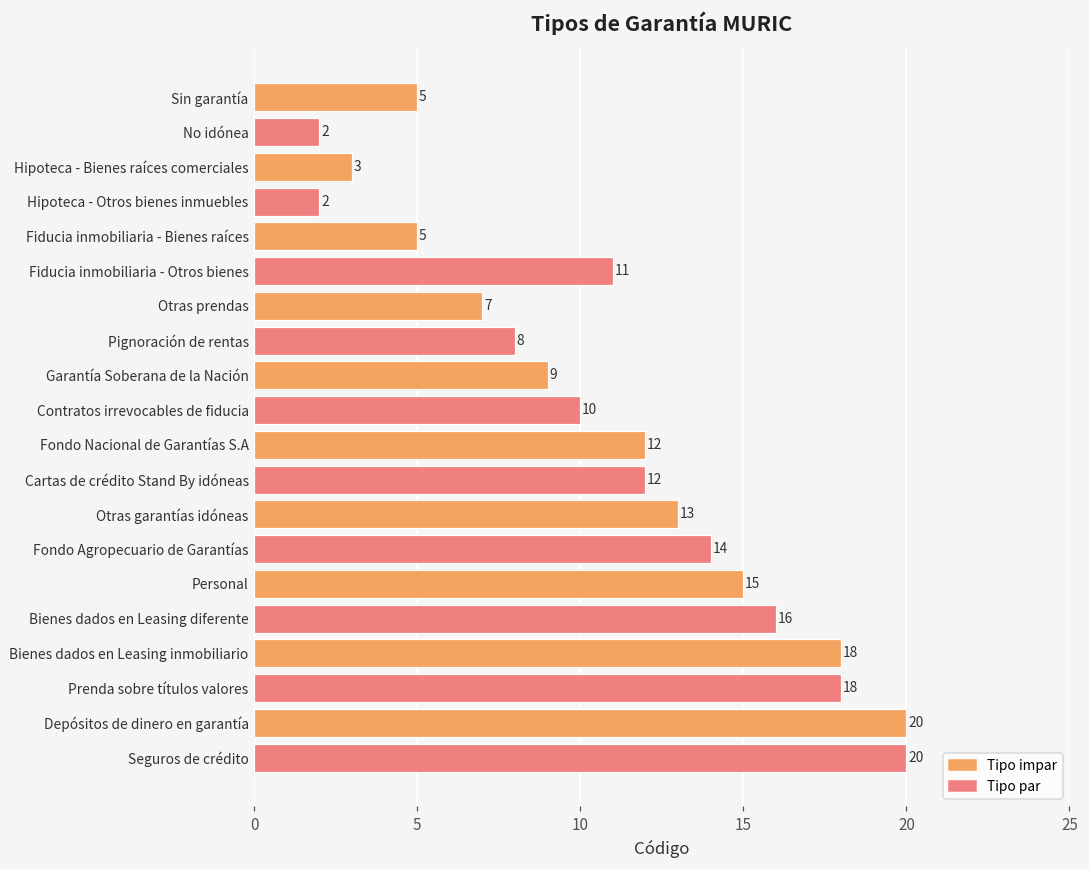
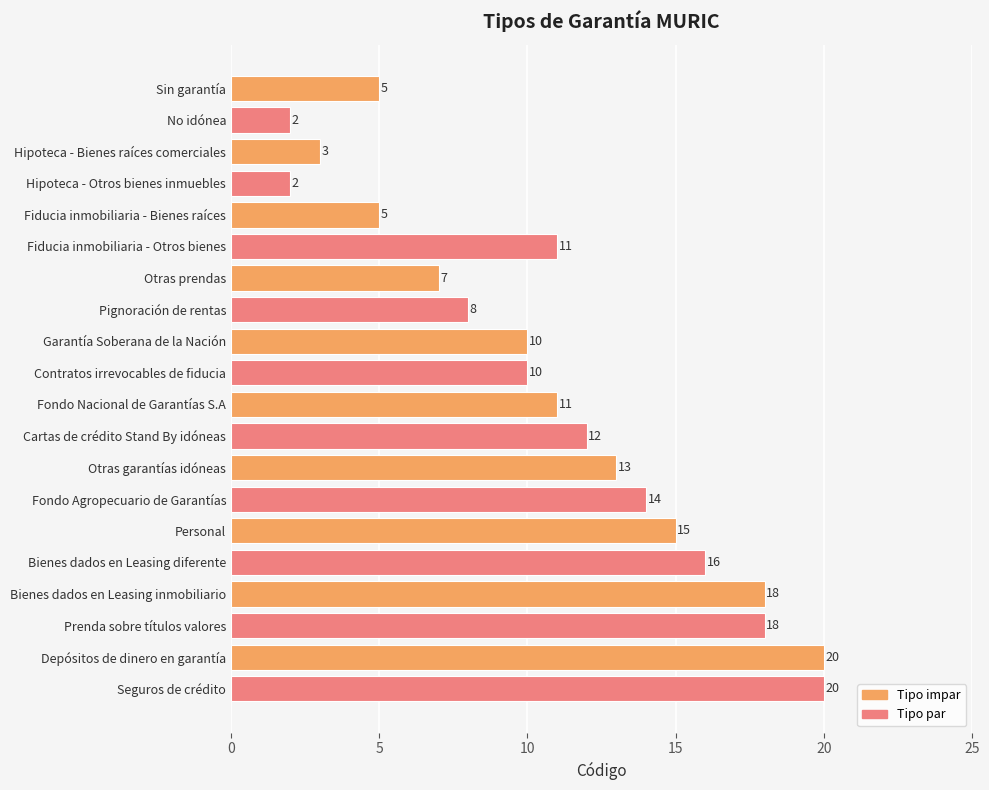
  {
    "Sin garantía": 5,
    "No idónea": 2,
    "Hipoteca - Bienes raíces comerciales": 3,
    "Hipoteca - Otros bienes inmuebles": 2,
    "Fiducia inmobiliaria - Bienes raíces": 5,
    "Fiducia inmobiliaria - Otros bienes": 11,
    "Otras prendas": 7,
    "Pignoración de rentas": 8,
-   "Garantía Soberana de la Nación": 9,
+   "Garantía Soberana de la Nación": 10,
    "Contratos irrevocables de fiducia": 10,
-   "Fondo Nacional de Garantías S.A": 12,
+   "Fondo Nacional de Garantías S.A": 11,
    "Cartas de crédito Stand By idóneas": 12,
    "Otras garantías idóneas": 13,
    "Fondo Agropecuario de Garantías": 14,
    "Personal": 15,
    "Bienes dados en Leasing diferente": 16,
    "Bienes dados en Leasing inmobiliario": 18,
    "Prenda sobre títulos valores": 18,
    "Depósitos de dinero en garantía": 20,
    "Seguros de crédito": 20
  }
